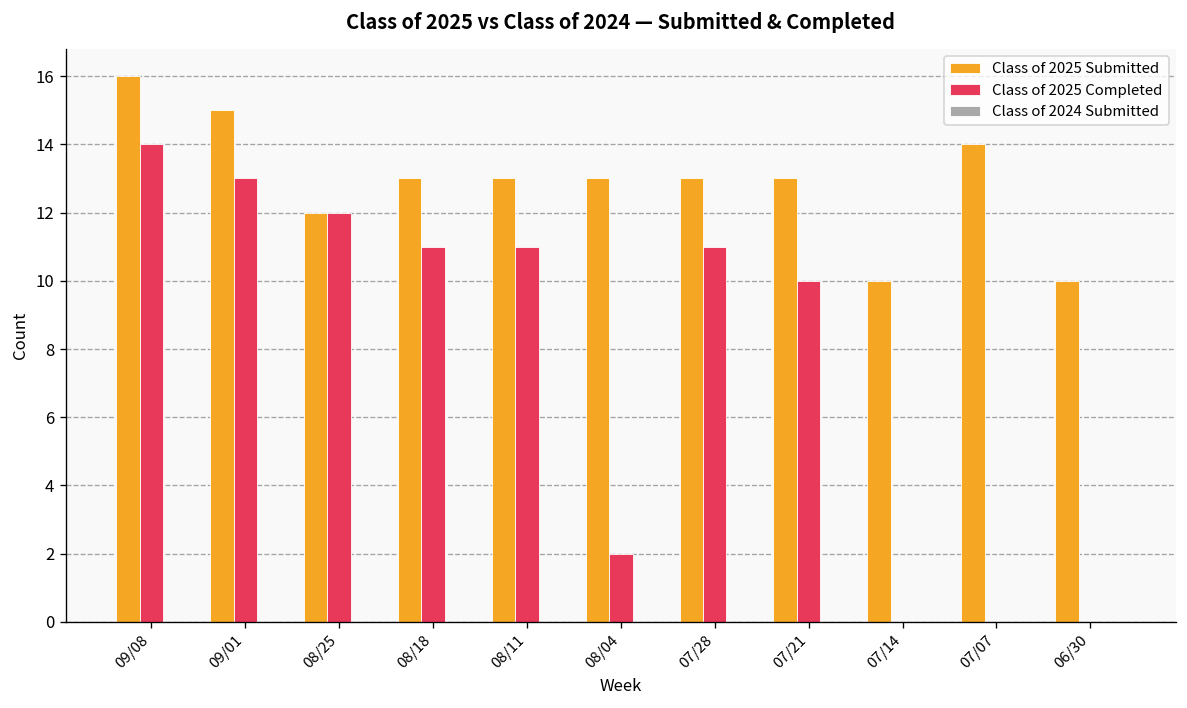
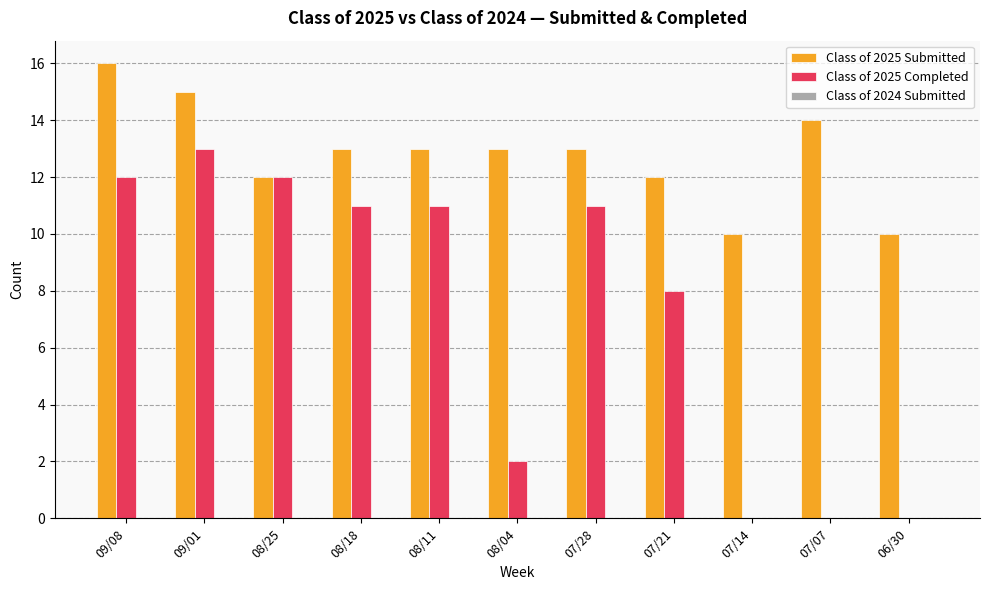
  {
    "Class of 2025 Submitted": {
      "09/08": 16,
      "09/01": 15,
      "08/25": 12,
      "08/18": 13,
      "08/11": 13,
      "08/04": 13,
      "07/28": 13,
-     "07/21": 13,
+     "07/21": 12,
      "07/14": 10,
      "07/07": 14,
      "06/30": 10
    },
    "Class of 2025 Completed": {
-     "09/08": 14,
+     "09/08": 12,
      "09/01": 13,
      "08/25": 12,
      "08/18": 11,
      "08/11": 11,
      "08/04": 2,
      "07/28": 11,
-     "07/21": 10,
+     "07/21": 8,
      "07/14": 0,
      "07/07": 0,
      "06/30": 0
    },
    "Class of 2024 Submitted": {
      "09/08": 0,
      "09/01": 0,
      "08/25": 0,
      "08/18": 0,
      "08/11": 0,
      "08/04": 0,
      "07/28": 0,
      "07/21": 0,
      "07/14": 0,
      "07/07": 0,
      "06/30": 0
    }
  }
